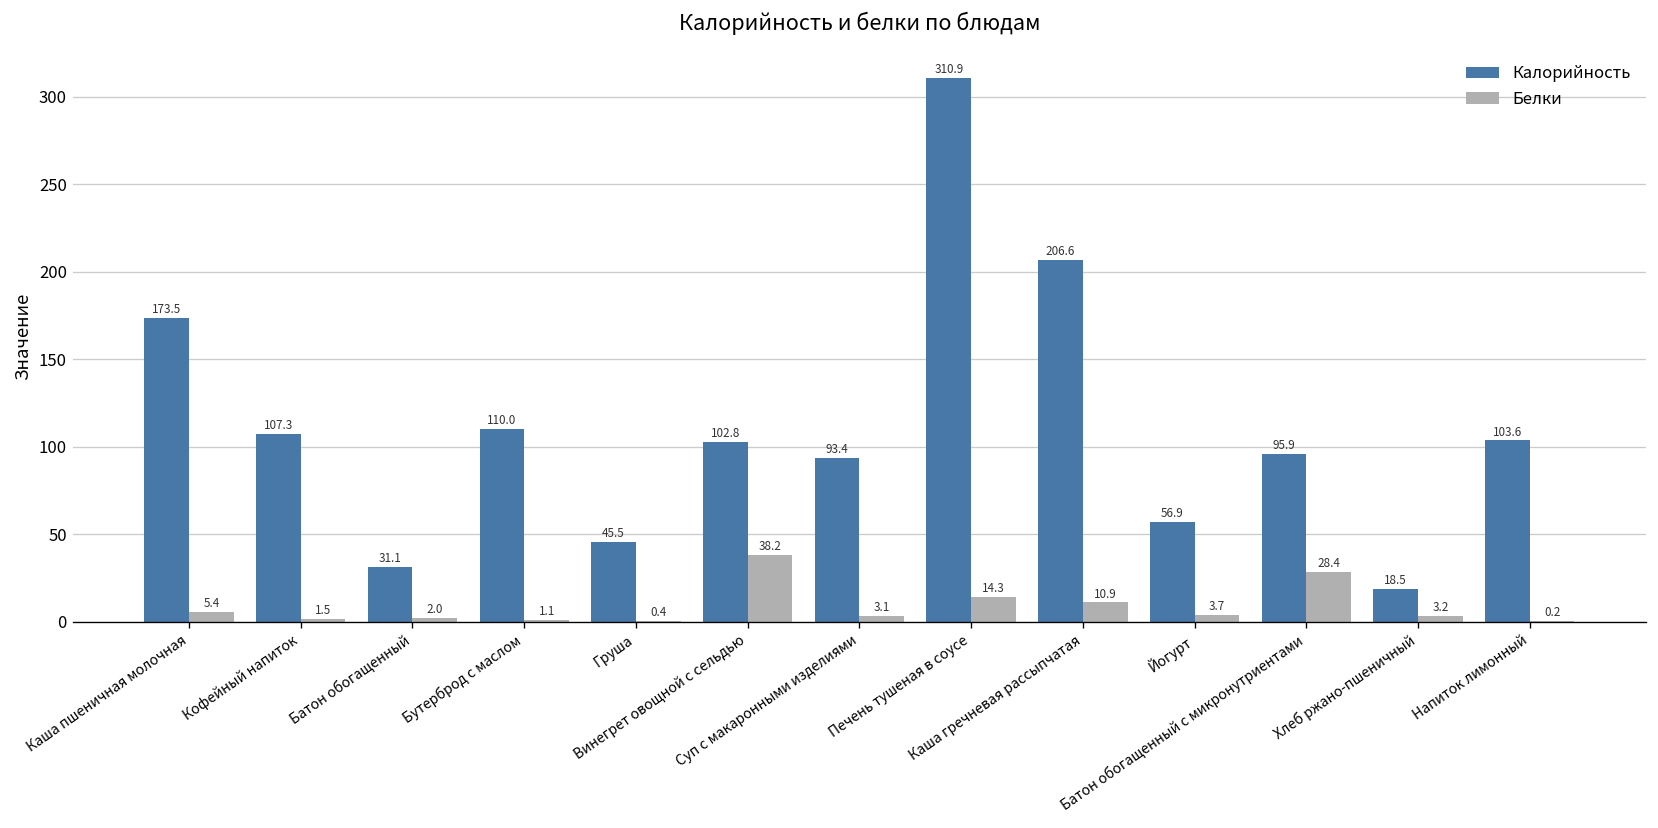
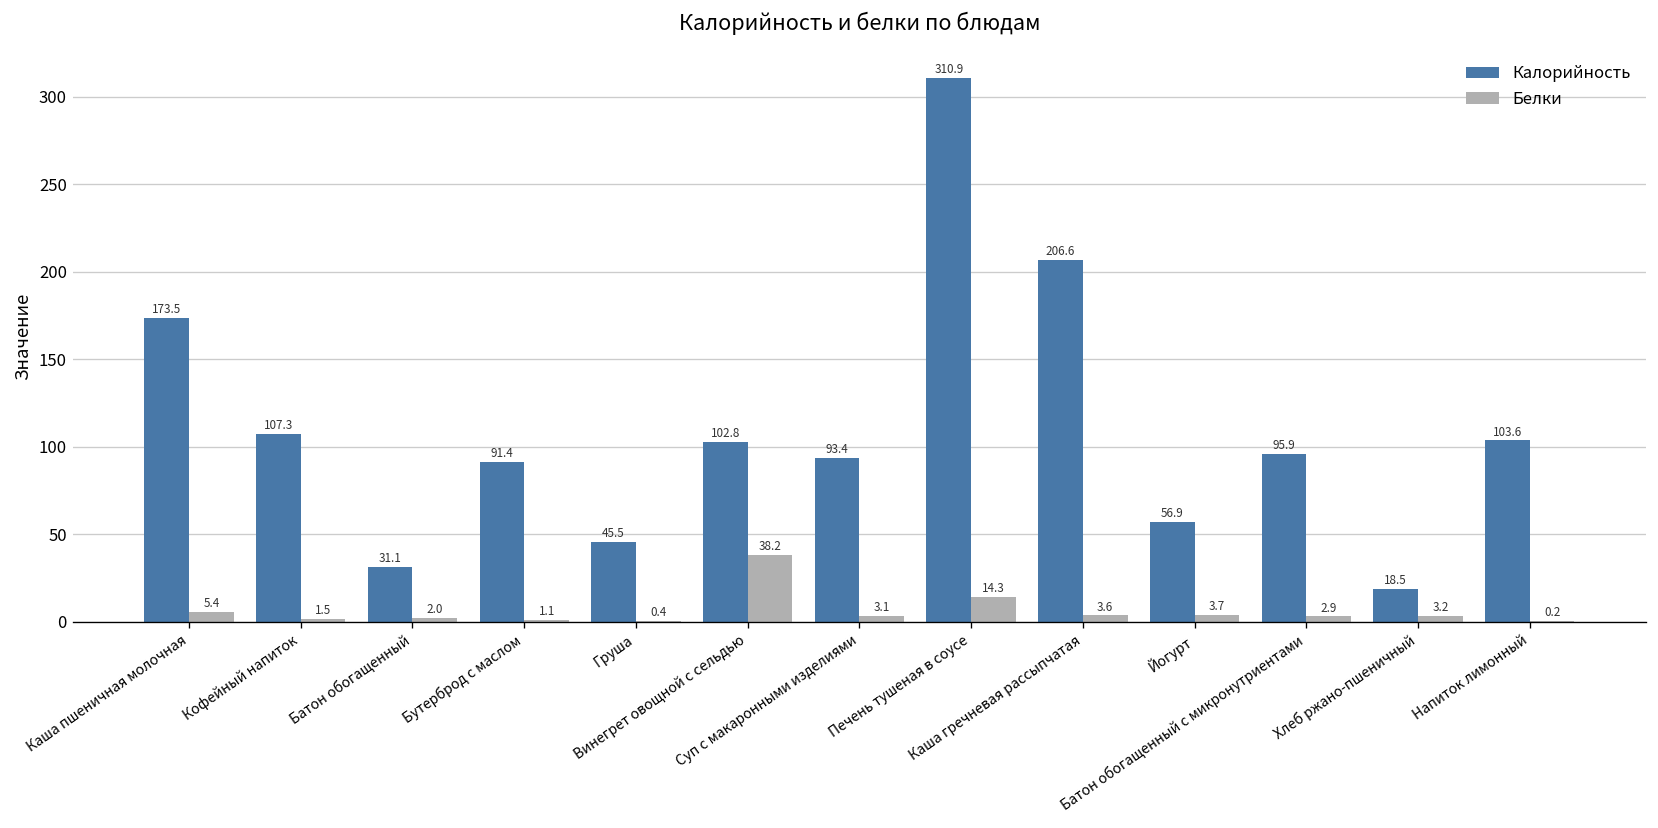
  {
    "Калорийность": {
      "Каша пшеничная молочная": 173.5,
      "Кофейный напиток": 107.3,
      "Батон обогащенный": 31.1,
-     "Бутерброд с маслом": 110.0,
+     "Бутерброд с маслом": 91.4,
      "Груша": 45.5,
      "Винегрет овощной с сельдью": 102.8,
      "Суп с макаронными изделиями": 93.4,
      "Печень тушеная в соусе": 310.9,
      "Каша гречневая рассыпчатая": 206.6,
      "Йогурт": 56.9,
      "Батон обогащенный с микронутриентами": 95.9,
      "Хлеб ржано-пшеничный": 18.5,
      "Напиток лимонный": 103.6
    },
    "Белки": {
      "Каша пшеничная молочная": 5.4,
      "Кофейный напиток": 1.5,
      "Батон обогащенный": 2.0,
      "Бутерброд с маслом": 1.1,
      "Груша": 0.4,
      "Винегрет овощной с сельдью": 38.2,
      "Суп с макаронными изделиями": 3.1,
      "Печень тушеная в соусе": 14.3,
-     "Каша гречневая рассыпчатая": 10.9,
+     "Каша гречневая рассыпчатая": 3.6,
      "Йогурт": 3.7,
-     "Батон обогащенный с микронутриентами": 28.4,
+     "Батон обогащенный с микронутриентами": 2.9,
      "Хлеб ржано-пшеничный": 3.2,
      "Напиток лимонный": 0.2
    }
  }
